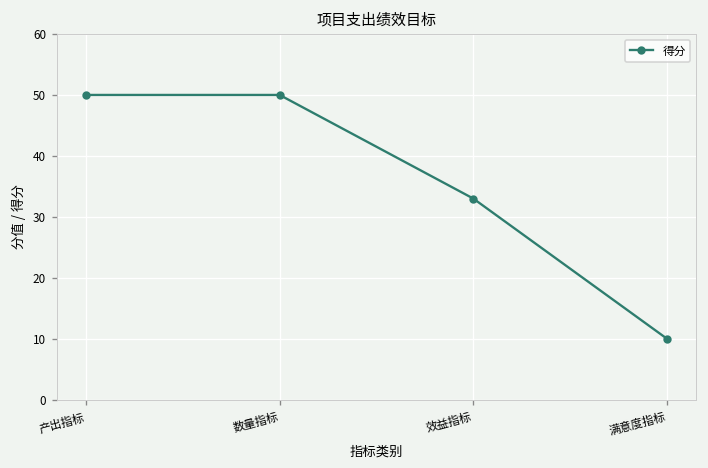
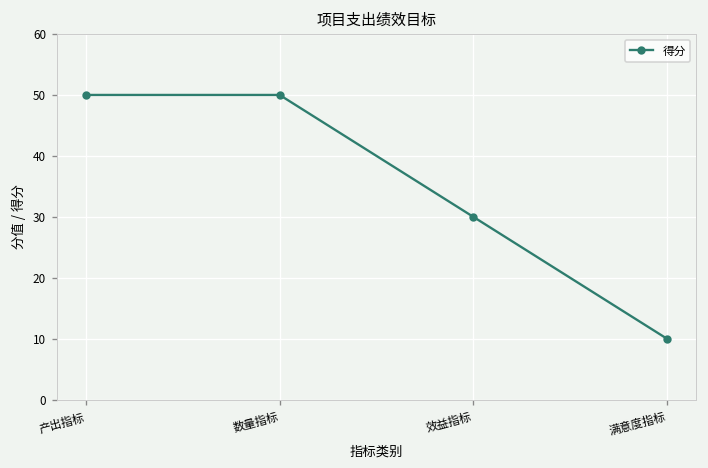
  {
    "产出指标": 50,
    "数量指标": 50,
-   "效益指标": 33,
+   "效益指标": 30,
    "满意度指标": 10
  }
